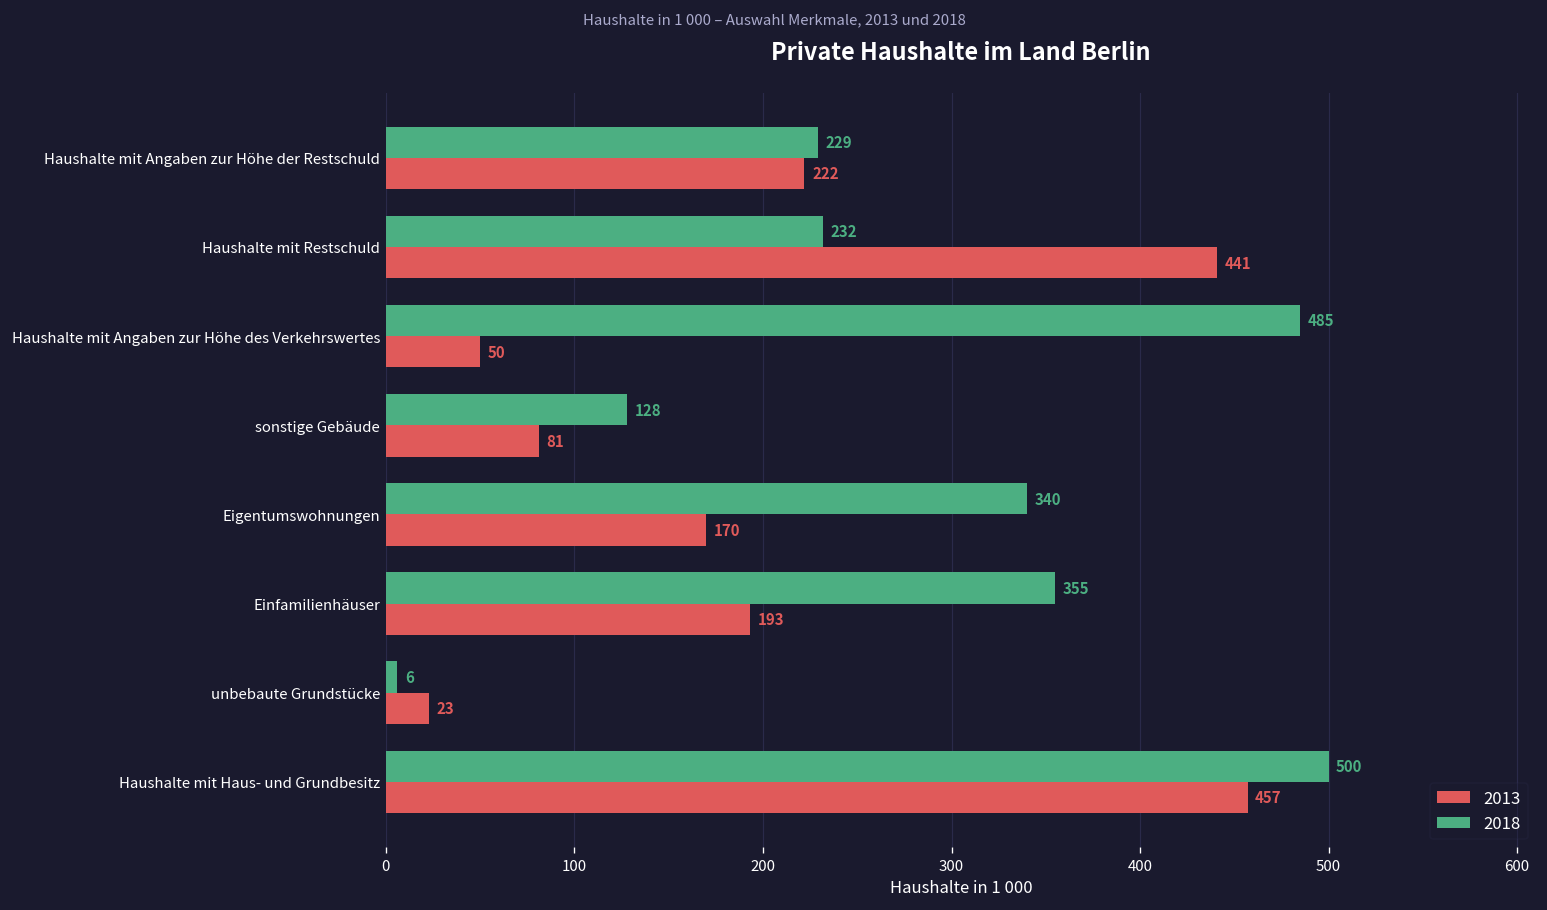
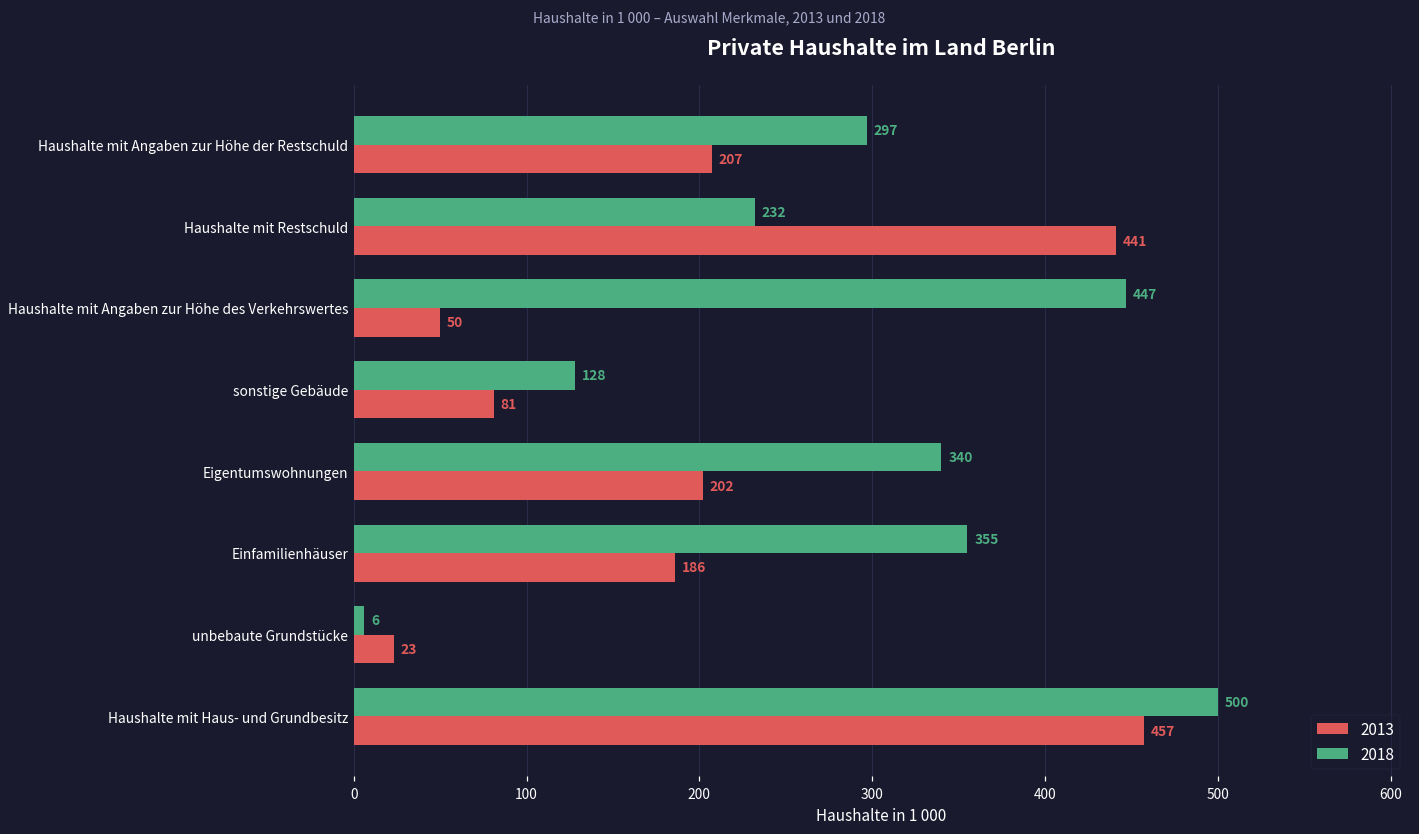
  {
    "2013": {
-     "Haushalte mit Angaben zur Höhe der Restschuld": 222,
+     "Haushalte mit Angaben zur Höhe der Restschuld": 207,
      "Haushalte mit Restschuld": 441,
      "Haushalte mit Angaben zur Höhe des Verkehrswertes": 50,
      "sonstige Gebäude": 81,
-     "Eigentumswohnungen": 170,
-     "Einfamilienhäuser": 193,
+     "Eigentumswohnungen": 202,
+     "Einfamilienhäuser": 186,
      "unbebaute Grundstücke": 23,
      "Haushalte mit Haus- und Grundbesitz": 457
    },
    "2018": {
-     "Haushalte mit Angaben zur Höhe der Restschuld": 229,
+     "Haushalte mit Angaben zur Höhe der Restschuld": 297,
      "Haushalte mit Restschuld": 232,
-     "Haushalte mit Angaben zur Höhe des Verkehrswertes": 485,
+     "Haushalte mit Angaben zur Höhe des Verkehrswertes": 447,
      "sonstige Gebäude": 128,
      "Eigentumswohnungen": 340,
      "Einfamilienhäuser": 355,
      "unbebaute Grundstücke": 6,
      "Haushalte mit Haus- und Grundbesitz": 500
    }
  }
